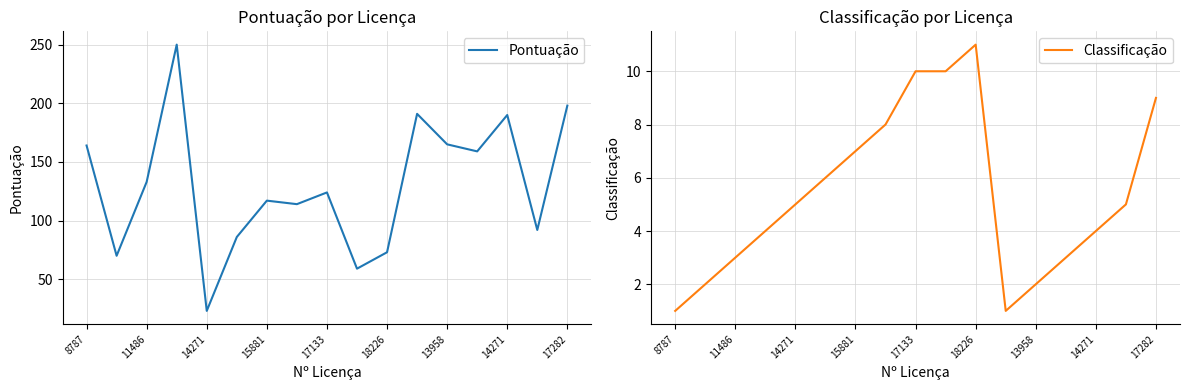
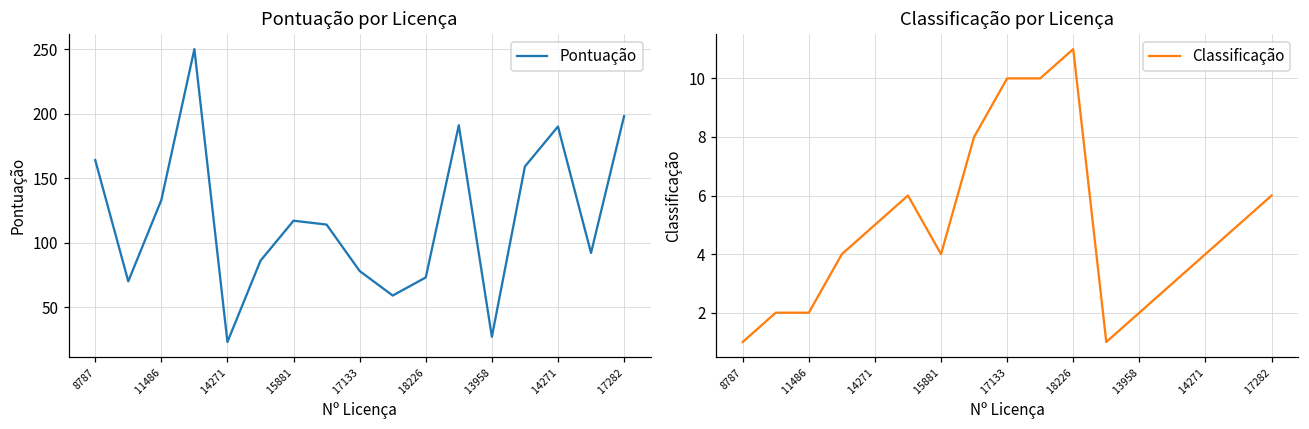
  {
    "Pontuação por Licença": {
      "8787": 164,
      "11486": 133,
      "15881": 117,
-     "17133": 124,
+     "17133": 78,
      "18226": 73,
-     "13958": 165,
+     "13958": 27,
      "17282": 198
    },
    "Classificação por Licença": {
      "8787": 1,
-     "11486": 3,
-     "15881": 7,
+     "11486": 2,
+     "15881": 4,
      "17133": 10,
      "18226": 11,
      "13958": 2,
-     "17282": 9
+     "17282": 6
    }
  }
